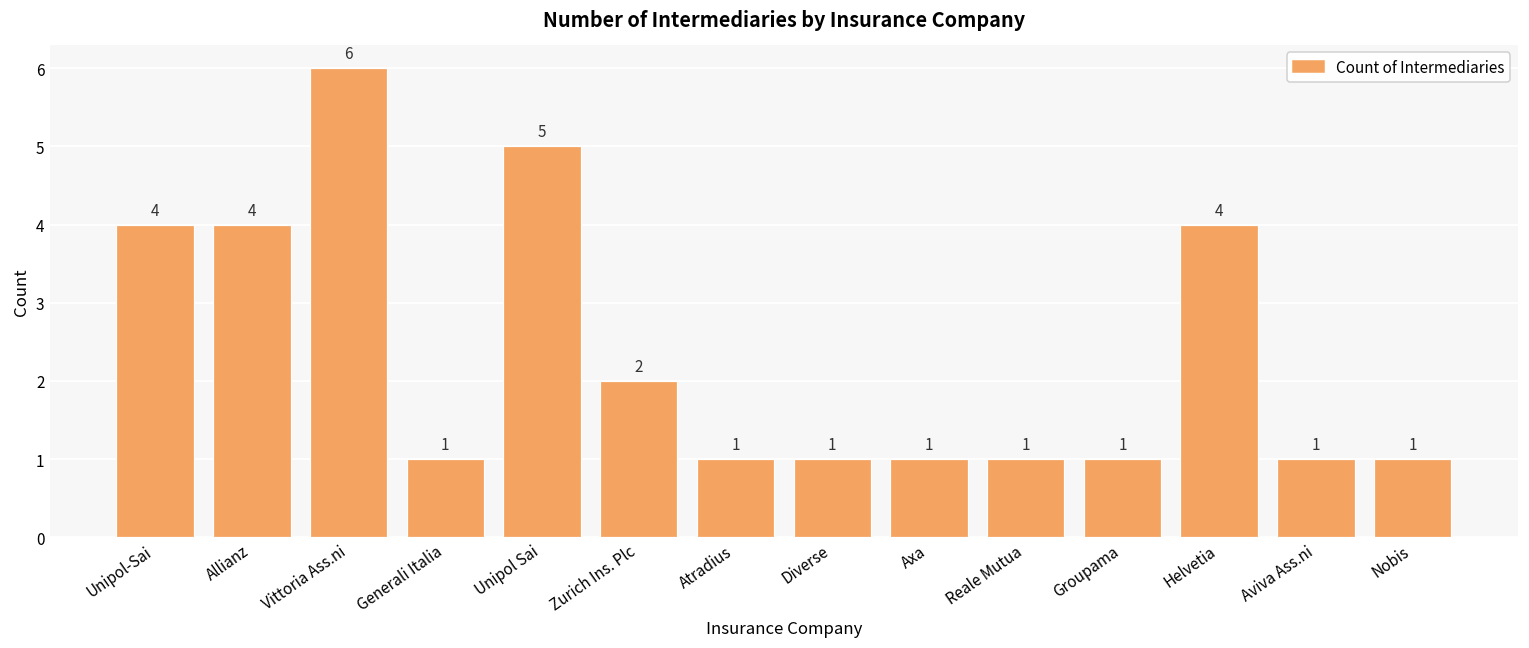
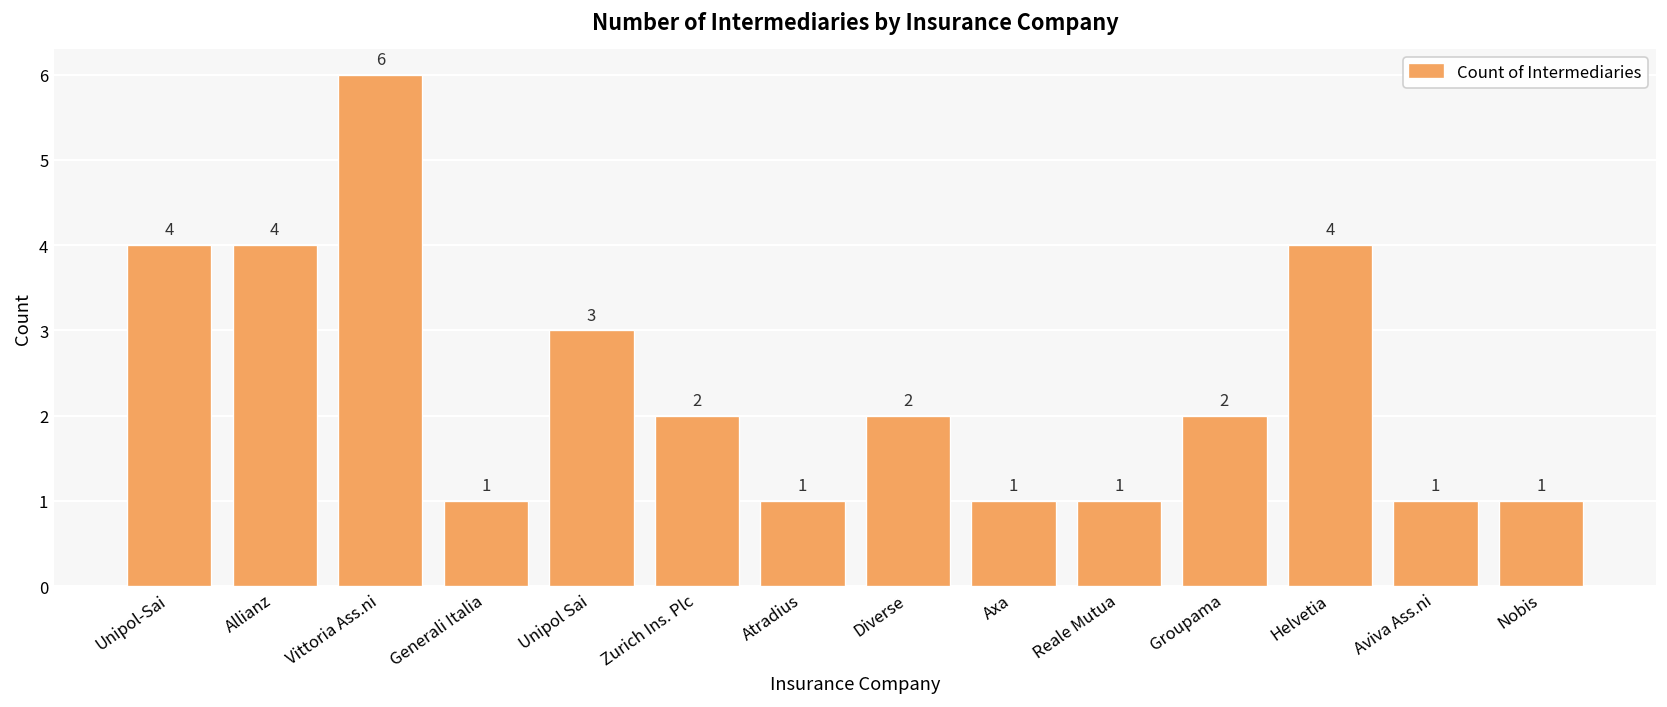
  {
    "Unipol-Sai": 4,
    "Allianz": 4,
    "Vittoria Ass.ni": 6,
    "Generali Italia": 1,
-   "Unipol Sai": 5,
+   "Unipol Sai": 3,
    "Zurich Ins. Plc": 2,
    "Atradius": 1,
-   "Diverse": 1,
+   "Diverse": 2,
    "Axa": 1,
    "Reale Mutua": 1,
-   "Groupama": 1,
+   "Groupama": 2,
    "Helvetia": 4,
    "Aviva Ass.ni": 1,
    "Nobis": 1
  }
